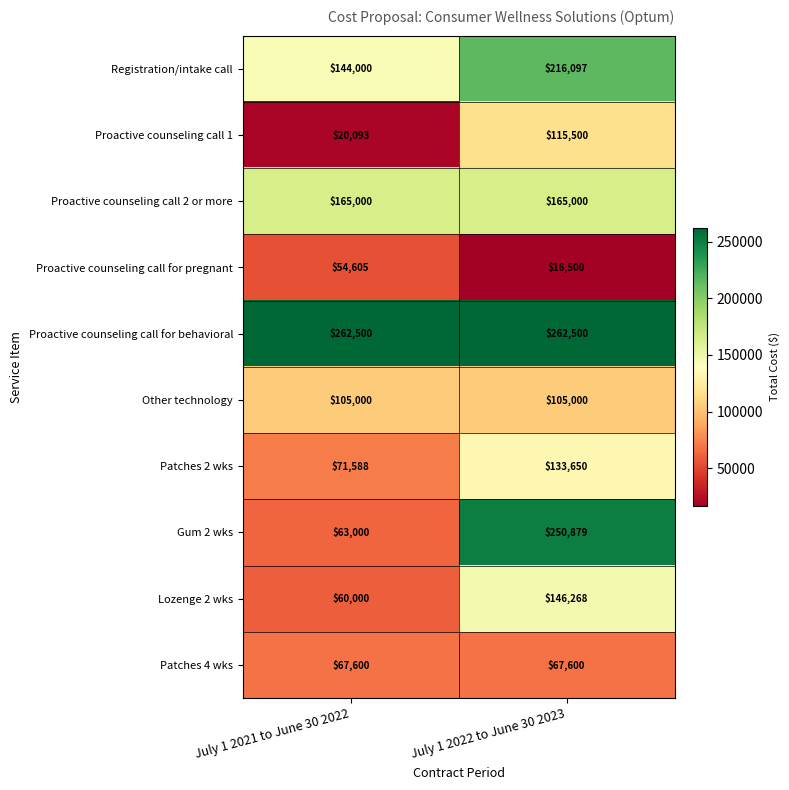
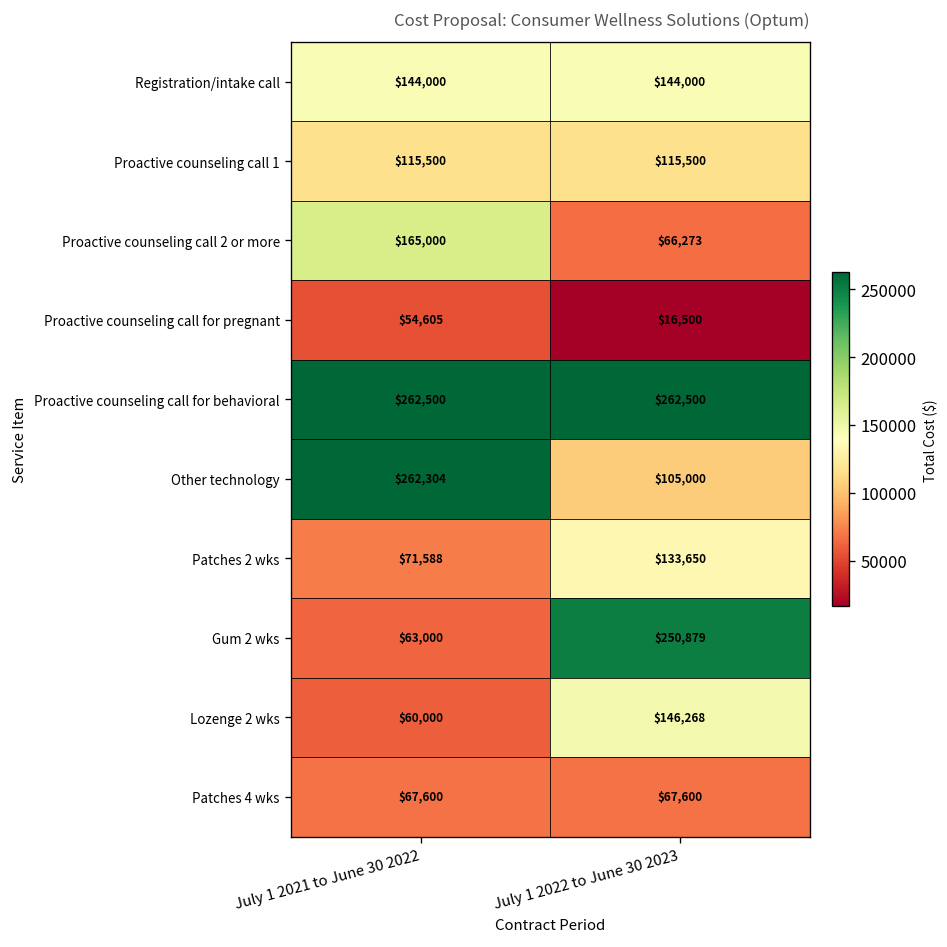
  {
    "Registration/intake call": {
      "July 1 2021 to June 30 2022": "$144,000",
-     "July 1 2022 to June 30 2023": "$216,097"
+     "July 1 2022 to June 30 2023": "$144,000"
    },
    "Proactive counseling call 1": {
-     "July 1 2021 to June 30 2022": "$20,093",
+     "July 1 2021 to June 30 2022": "$115,500",
      "July 1 2022 to June 30 2023": "$115,500"
    },
    "Proactive counseling call 2 or more": {
      "July 1 2021 to June 30 2022": "$165,000",
-     "July 1 2022 to June 30 2023": "$165,000"
+     "July 1 2022 to June 30 2023": "$66,273"
    },
    "Proactive counseling call for pregnant": {
      "July 1 2021 to June 30 2022": "$54,605",
      "July 1 2022 to June 30 2023": "$16,500"
    },
    "Proactive counseling call for behavioral": {
      "July 1 2021 to June 30 2022": "$262,500",
      "July 1 2022 to June 30 2023": "$262,500"
    },
    "Other technology": {
-     "July 1 2021 to June 30 2022": "$105,000",
+     "July 1 2021 to June 30 2022": "$262,304",
      "July 1 2022 to June 30 2023": "$105,000"
    },
    "Patches 2 wks": {
      "July 1 2021 to June 30 2022": "$71,588",
      "July 1 2022 to June 30 2023": "$133,650"
    },
    "Gum 2 wks": {
      "July 1 2021 to June 30 2022": "$63,000",
      "July 1 2022 to June 30 2023": "$250,879"
    },
    "Lozenge 2 wks": {
      "July 1 2021 to June 30 2022": "$60,000",
      "July 1 2022 to June 30 2023": "$146,268"
    },
    "Patches 4 wks": {
      "July 1 2021 to June 30 2022": "$67,600",
      "July 1 2022 to June 30 2023": "$67,600"
    }
  }
